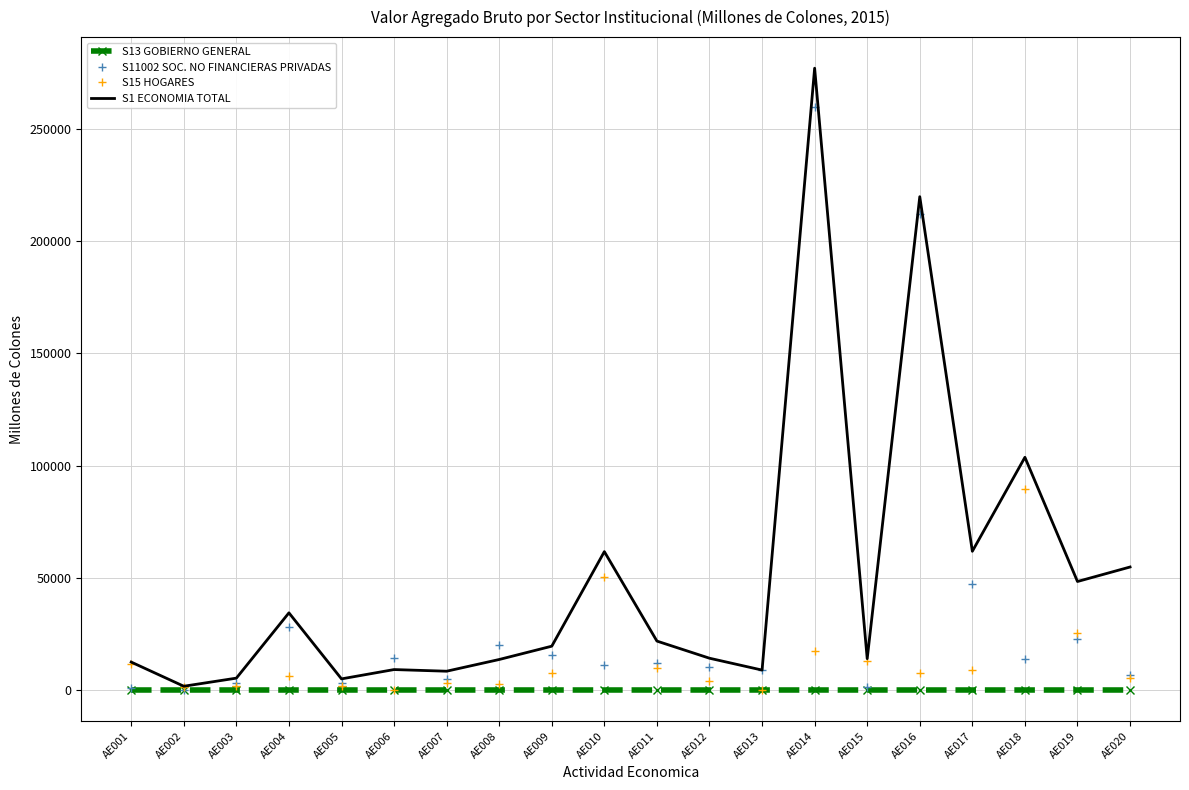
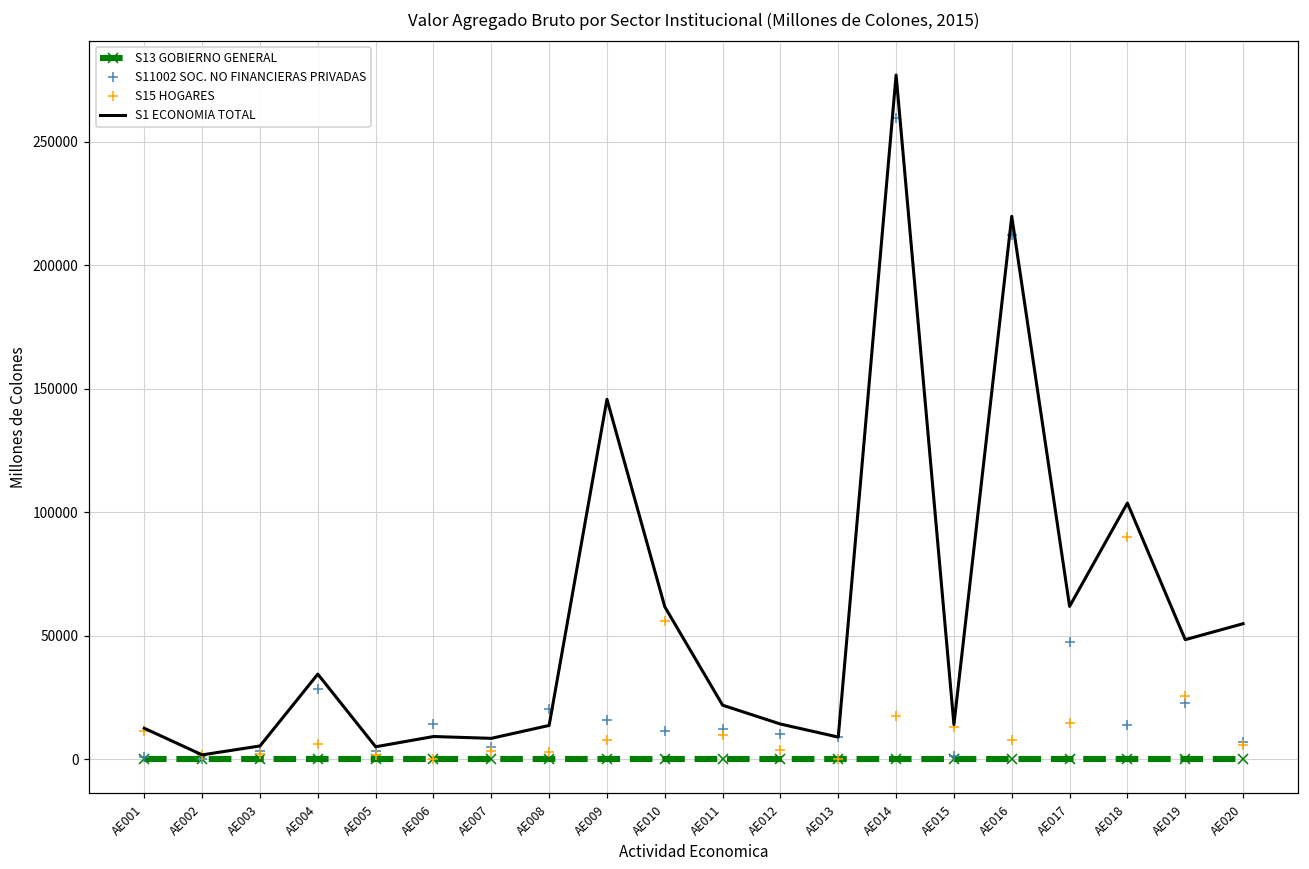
  {
    "S13 GOBIERNO GENERAL": {
      "AE003": 0,
      "AE004": 0,
      "AE005": 0,
      "AE007": 0,
      "AE008": 0,
      "AE009": 0,
      "AE010": 0,
      "AE011": 0,
      "AE012": 0,
      "AE014": 0,
      "AE015": 0,
      "AE016": 0,
      "AE017": 0,
      "AE018": 0,
      "AE019": 0,
      "AE020": 0
    },
    "S11002 SOC. NO FINANCIERAS PRIVADAS": {
      "AE003": 3000,
      "AE004": 28000,
      "AE005": 3000,
      "AE006": 14000,
      "AE007": 5000,
      "AE008": 20000,
      "AE009": 16000,
      "AE010": 11000,
      "AE011": 12000,
      "AE012": 10000,
      "AE014": 259000,
      "AE015": 1000,
      "AE016": 212000,
      "AE017": 47000,
      "AE018": 14000,
      "AE019": 23000,
      "AE020": 7000
    },
    "S15 HOGARES": {
      "AE003": 2000,
      "AE004": 6000,
      "AE005": 2000,
      "AE007": 3000,
      "AE008": 3000,
      "AE009": 8000,
-     "AE010": 50000,
+     "AE010": 56000,
      "AE011": 10000,
      "AE012": 4000,
      "AE014": 17000,
      "AE015": 13000,
      "AE016": 8000,
-     "AE017": 9000,
+     "AE017": 15000,
      "AE018": 90000,
      "AE019": 25000,
      "AE020": 6000
    },
    "S1 ECONOMIA TOTAL": {
      "AE003": 5000,
      "AE004": 34000,
      "AE005": 5000,
      "AE006": 9000,
      "AE007": 8000,
      "AE008": 14000,
-     "AE009": 20000,
+     "AE009": 146000,
      "AE010": 62000,
      "AE011": 22000,
      "AE012": 14000,
      "AE014": 277000,
      "AE015": 14000,
      "AE016": 220000,
      "AE017": 62000,
      "AE018": 104000,
      "AE019": 48000,
      "AE020": 55000
    }
  }
